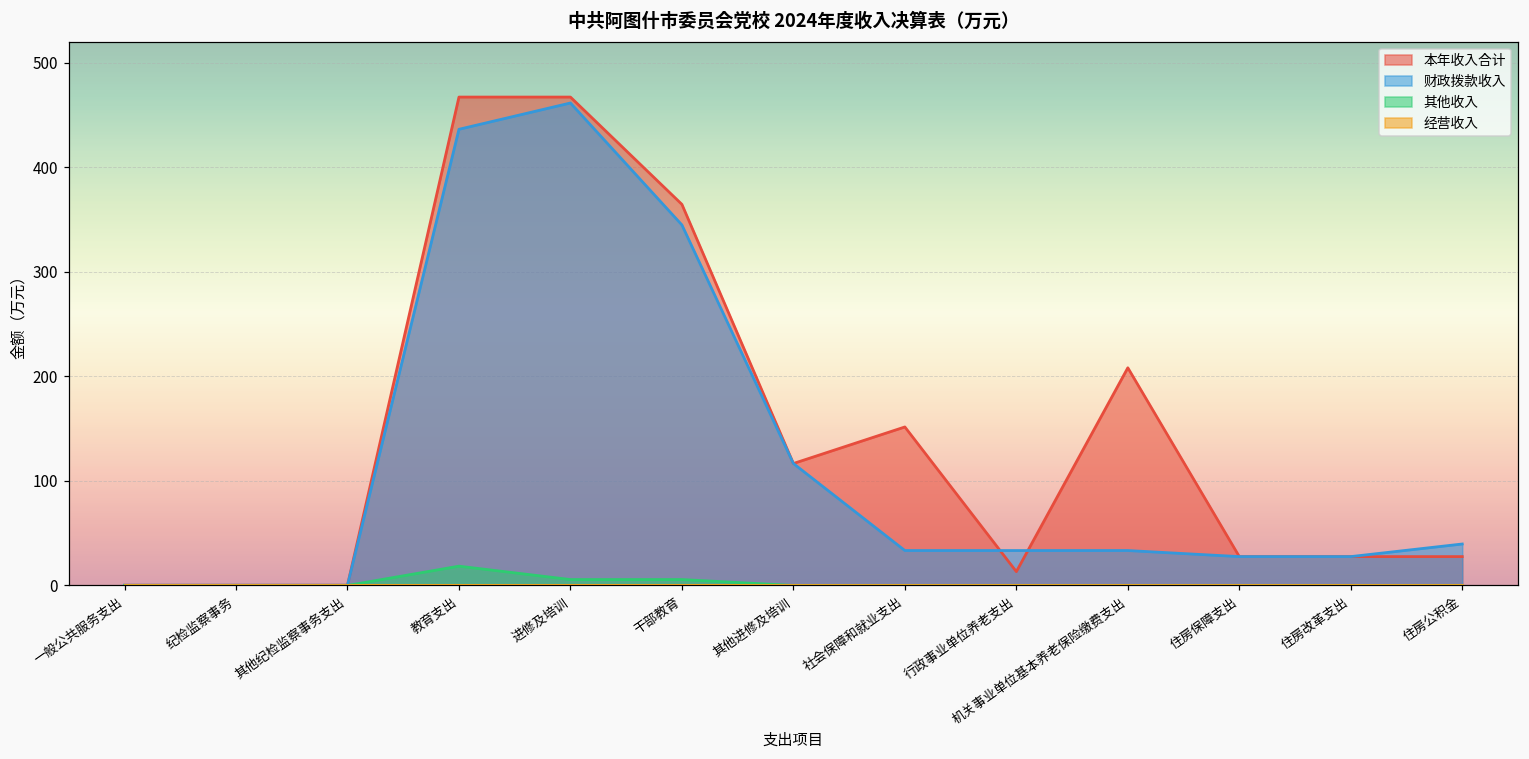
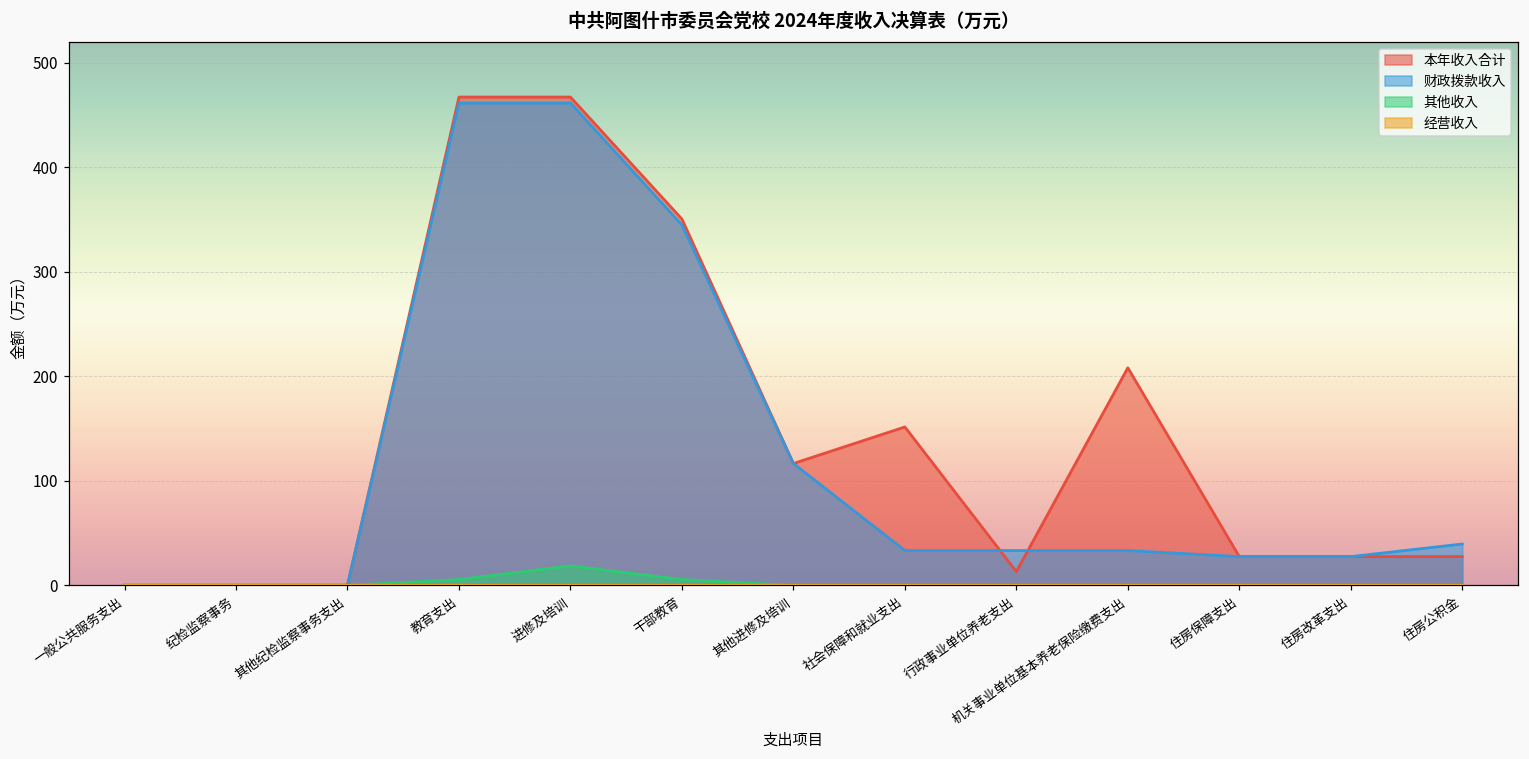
  {
    "本年收入合计": {
      "教育支出": 470,
      "进修及培训": 470,
-     "干部教育": 360,
+     "干部教育": 350,
      "社会保障和就业支出": 150,
      "行政事业单位养老支出": 10,
      "机关事业单位基本养老保险缴费支出": 210,
      "住房公积金": 30
    },
    "财政拨款收入": {
-     "教育支出": 440,
+     "教育支出": 460,
      "进修及培训": 460,
      "干部教育": 340,
      "社会保障和就业支出": 30,
      "行政事业单位养老支出": 30,
      "机关事业单位基本养老保险缴费支出": 30,
      "住房公积金": 40
    },
    "其他收入": {
-     "教育支出": 20,
-     "进修及培训": 10,
+     "教育支出": 10,
+     "进修及培训": 20,
      "干部教育": 10
    },
    "经营收入": {
      "教育支出": 0,
      "进修及培训": 0,
      "干部教育": 0
    }
  }
